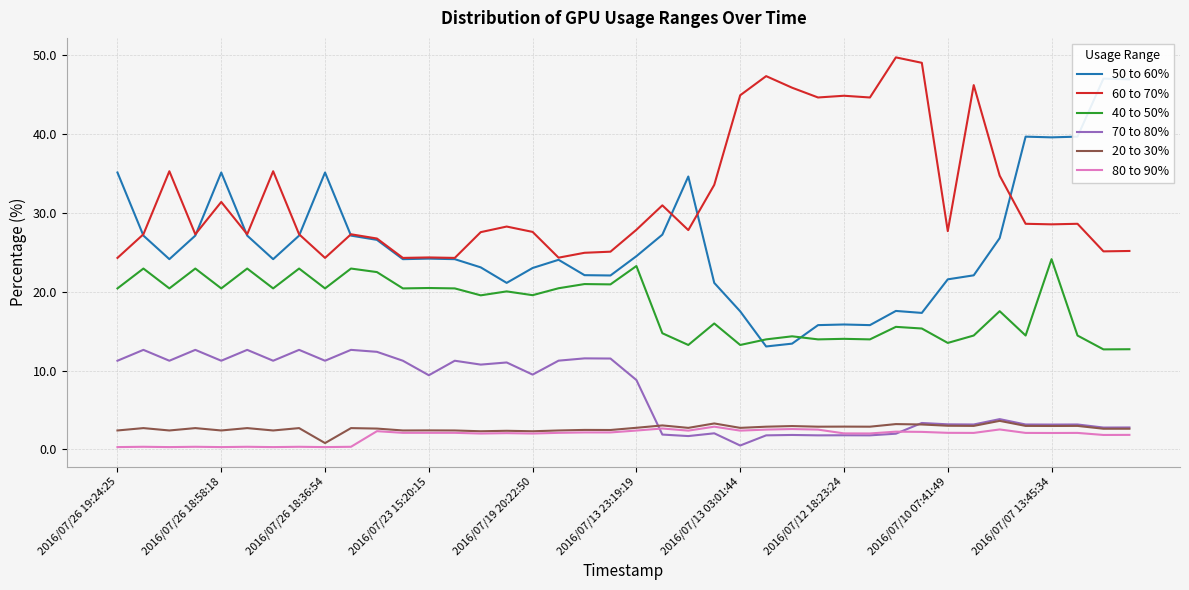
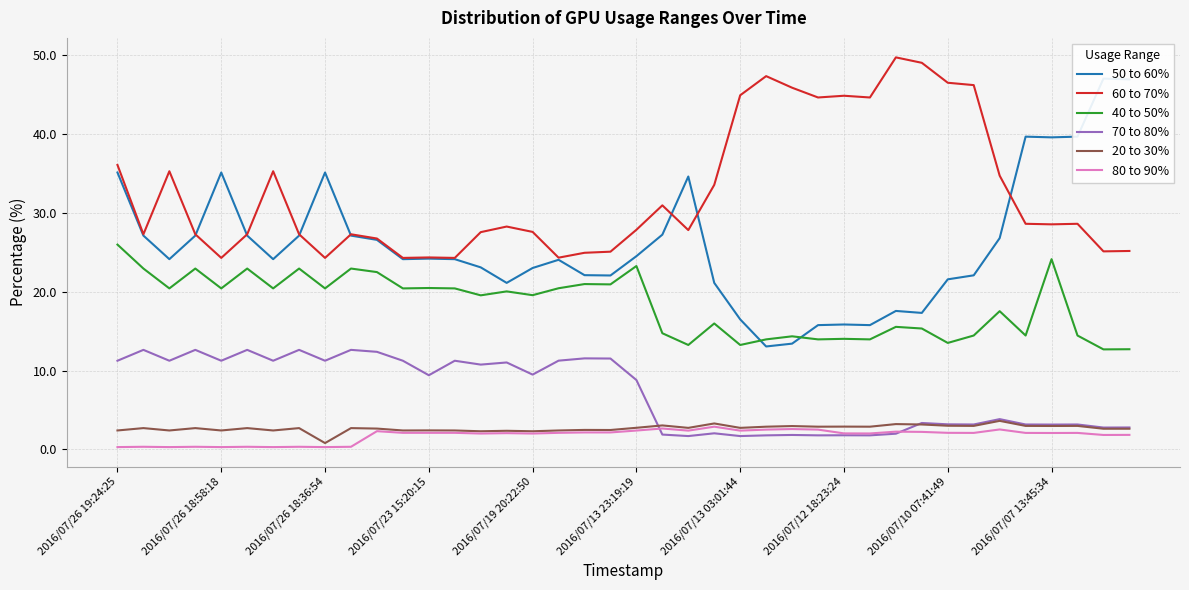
  {
    "50 to 60%": {
      "2016/07/26 19:24:25": 35,
      "2016/07/26 18:58:18": 35,
      "2016/07/26 18:36:54": 35,
      "2016/07/19 20:22:50": 23,
      "2016/07/13 23:19:19": 25,
-     "2016/07/13 03:01:44": 18,
+     "2016/07/13 03:01:44": 17,
      "2016/07/12 18:23:24": 16,
      "2016/07/10 07:41:49": 22,
      "2016/07/07 13:45:34": 40
    },
    "60 to 70%": {
-     "2016/07/26 19:24:25": 24,
-     "2016/07/26 18:58:18": 31,
+     "2016/07/26 19:24:25": 36,
+     "2016/07/26 18:58:18": 24,
      "2016/07/26 18:36:54": 24,
      "2016/07/19 20:22:50": 28,
      "2016/07/13 23:19:19": 28,
      "2016/07/13 03:01:44": 45,
      "2016/07/12 18:23:24": 45,
-     "2016/07/10 07:41:49": 28,
+     "2016/07/10 07:41:49": 47,
      "2016/07/07 13:45:34": 29
    },
    "40 to 50%": {
-     "2016/07/26 19:24:25": 20,
+     "2016/07/26 19:24:25": 26,
      "2016/07/26 18:58:18": 20,
      "2016/07/26 18:36:54": 20,
      "2016/07/23 15:20:15": 20,
      "2016/07/19 20:22:50": 20,
      "2016/07/13 23:19:19": 23,
      "2016/07/13 03:01:44": 13,
      "2016/07/12 18:23:24": 14,
      "2016/07/10 07:41:49": 14,
      "2016/07/07 13:45:34": 24
    },
    "70 to 80%": {
      "2016/07/26 19:24:25": 11,
      "2016/07/26 18:58:18": 11,
      "2016/07/26 18:36:54": 11,
      "2016/07/23 15:20:15": 9,
      "2016/07/19 20:22:50": 9,
      "2016/07/13 23:19:19": 9,
-     "2016/07/13 03:01:44": 0
+     "2016/07/13 03:01:44": 2
    },
    "20 to 30%": {
      "2016/07/26 19:24:25": 2,
      "2016/07/26 18:58:18": 2,
      "2016/07/26 18:36:54": 1,
      "2016/07/13 23:19:19": 3,
      "2016/07/13 03:01:44": 3,
      "2016/07/12 18:23:24": 3
    },
    "80 to 90%": {
      "2016/07/26 19:24:25": 0,
      "2016/07/26 18:58:18": 0,
      "2016/07/26 18:36:54": 0,
      "2016/07/13 23:19:19": 2,
      "2016/07/13 03:01:44": 2,
      "2016/07/10 07:41:49": 2,
      "2016/07/07 13:45:34": 2
    }
  }
